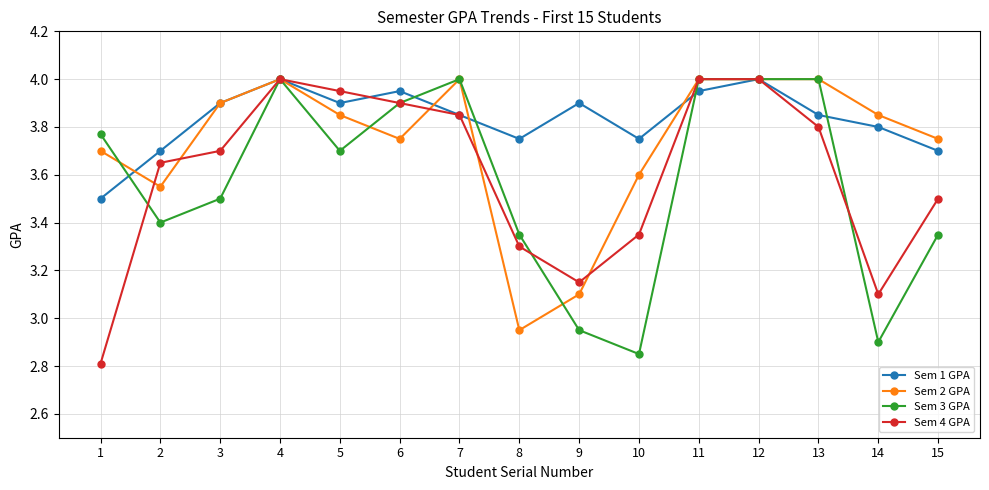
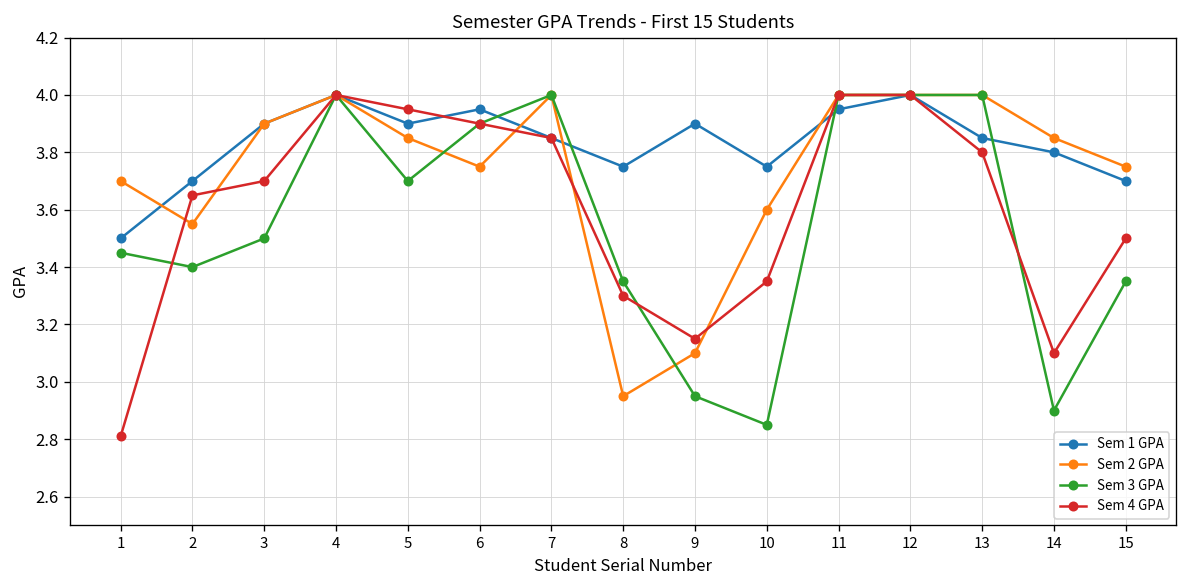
  {
    "Sem 1 GPA": {
      "1": 3.50,
      "2": 3.70,
      "5": 3.90,
      "6": 3.95,
      "8": 3.75,
      "9": 3.90,
      "10": 3.75,
      "11": 3.95,
      "13": 3.85,
      "14": 3.80,
      "15": 3.70
    },
    "Sem 2 GPA": {
      "1": 3.70,
      "2": 3.55,
      "5": 3.85,
      "6": 3.75,
      "8": 2.95,
      "9": 3.10,
      "10": 3.60,
      "14": 3.85,
      "15": 3.75
    },
    "Sem 3 GPA": {
-     "1": 3.77,
+     "1": 3.45,
      "2": 3.40,
      "3": 3.50,
      "5": 3.70,
      "8": 3.35,
      "9": 2.95,
      "10": 2.85,
      "14": 2.90,
      "15": 3.35
    },
    "Sem 4 GPA": {
      "1": 2.81,
      "2": 3.65,
      "3": 3.70,
      "5": 3.95,
      "8": 3.30,
      "9": 3.15,
      "10": 3.35,
      "13": 3.80,
      "14": 3.10,
      "15": 3.50
    }
  }
